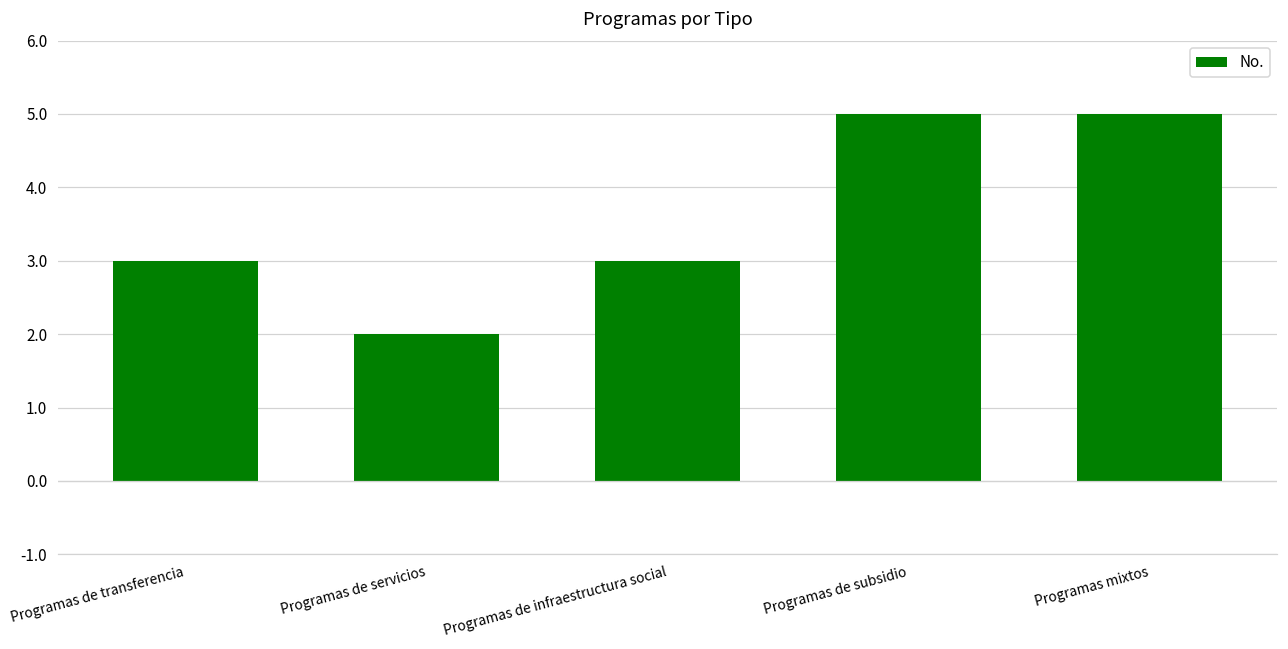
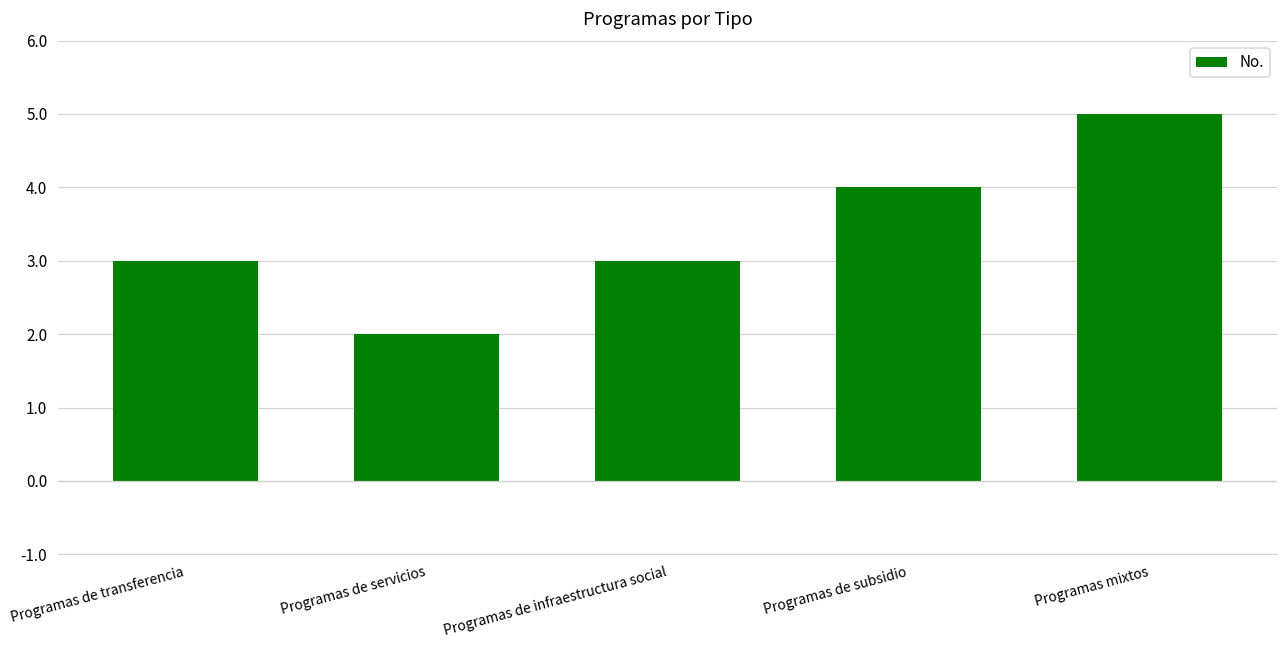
  {
    "Programas de transferencia": 3,
    "Programas de servicios": 2,
    "Programas de infraestructura social": 3,
-   "Programas de subsidio": 5,
+   "Programas de subsidio": 4,
    "Programas mixtos": 5
  }
